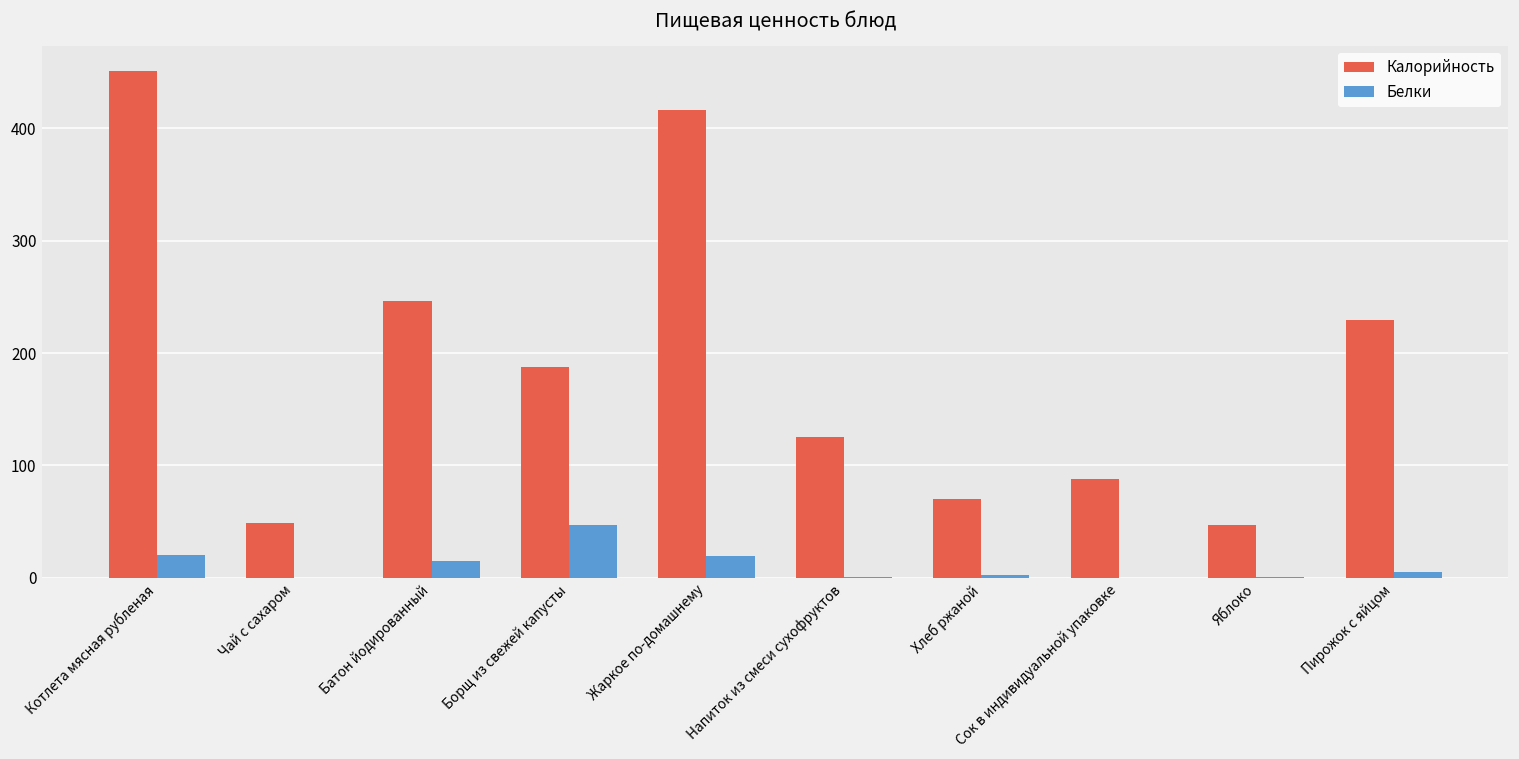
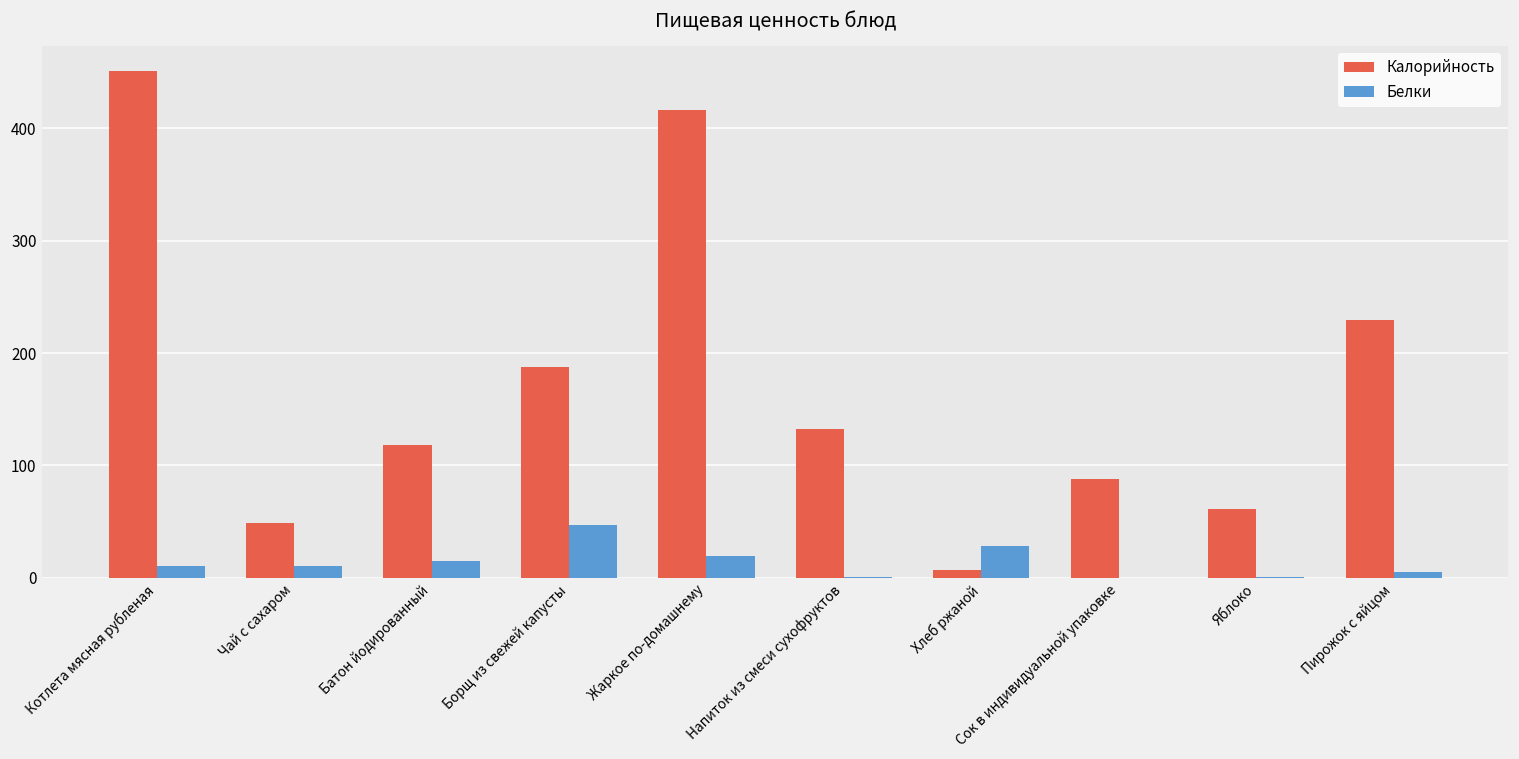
  {
    "Калорийность": {
      "Котлета мясная рубленая": 451,
      "Чай с сахаром": 49,
-     "Батон йодированный": 246,
+     "Батон йодированный": 118,
      "Борщ из свежей капусты": 188,
      "Жаркое по-домашнему": 416,
-     "Напиток из смеси сухофруктов": 125,
-     "Хлеб ржаной": 70,
+     "Напиток из смеси сухофруктов": 133,
+     "Хлеб ржаной": 7,
      "Сок в индивидуальной упаковке": 88,
-     "Яблоко": 47,
+     "Яблоко": 61,
      "Пирожок с яйцом": 229
    },
    "Белки": {
-     "Котлета мясная рубленая": 20,
-     "Чай с сахаром": 0,
+     "Котлета мясная рубленая": 11,
+     "Чай с сахаром": 11,
      "Батон йодированный": 15,
      "Борщ из свежей капусты": 47,
      "Жаркое по-домашнему": 20,
-     "Хлеб ржаной": 2,
+     "Хлеб ржаной": 28,
      "Сок в индивидуальной упаковке": 0,
      "Пирожок с яйцом": 5
    }
  }
